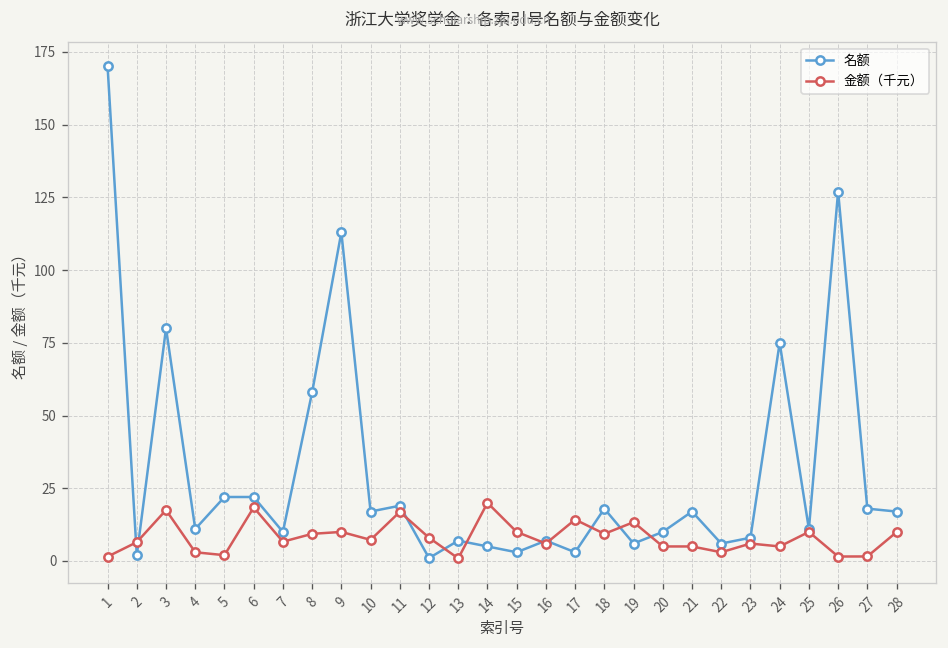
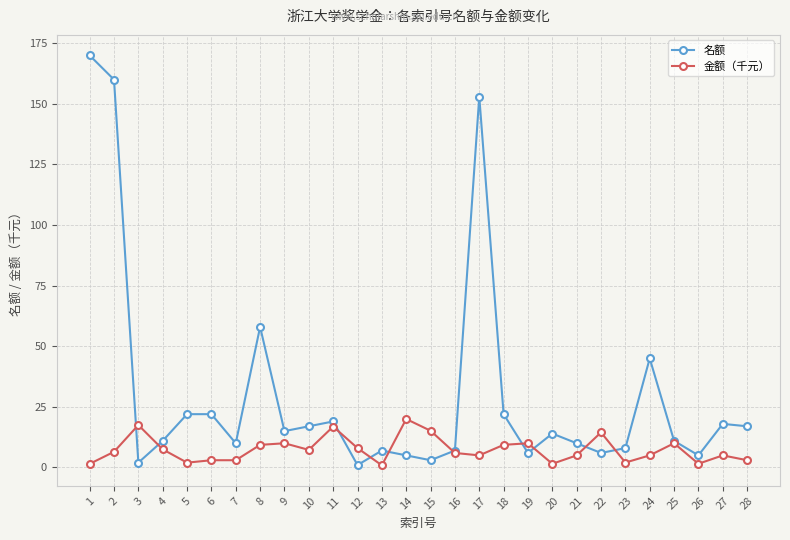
  {
    "名额": {
      "1": 170,
-     "2": 2,
-     "3": 80,
+     "2": 160,
+     "3": 2,
      "4": 11,
      "5": 22,
      "6": 22,
      "7": 10,
      "8": 58,
-     "9": 113,
+     "9": 15,
      "10": 17,
      "11": 19,
      "12": 1,
      "13": 7,
      "14": 5,
      "15": 3,
-     "17": 3,
-     "18": 18,
+     "17": 153,
+     "18": 22,
      "19": 6,
-     "20": 10,
-     "21": 17,
+     "20": 14,
+     "21": 10,
      "22": 6,
      "23": 8,
-     "24": 75,
-     "26": 127,
+     "24": 45,
+     "26": 5,
      "27": 18,
      "28": 17
    },
    "金额（千元）": {
      "1": 2,
      "2": 6,
      "3": 18,
-     "4": 3,
+     "4": 7,
      "5": 2,
-     "6": 18,
-     "7": 7,
+     "6": 3,
+     "7": 3,
      "8": 9,
      "9": 10,
      "10": 7,
      "11": 17,
      "12": 8,
      "13": 1,
      "14": 20,
-     "15": 10,
-     "17": 14,
+     "15": 15,
+     "17": 5,
      "18": 9,
-     "19": 13,
-     "20": 5,
+     "19": 10,
+     "20": 2,
      "21": 5,
-     "22": 3,
-     "23": 6,
+     "22": 14,
+     "23": 2,
      "24": 5,
      "26": 2,
-     "27": 2,
-     "28": 10
+     "27": 5,
+     "28": 3
    }
  }
